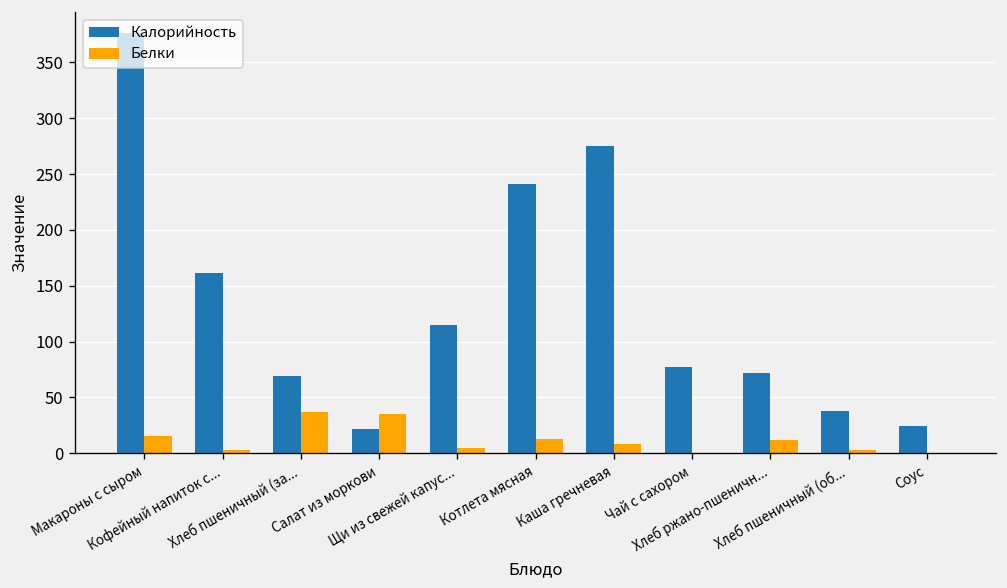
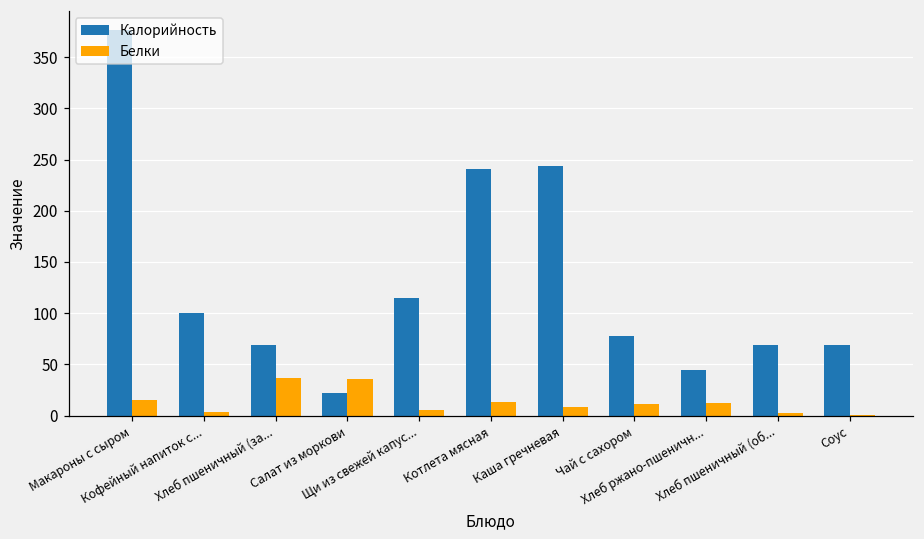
  {
    "Калорийность": {
-     "Кофейный напиток с...": 160,
+     "Кофейный напиток с...": 100,
      "Хлеб пшеничный (за...": 70,
      "Салат из моркови": 20,
      "Щи из свежей капус...": 110,
      "Котлета мясная": 240,
-     "Каша гречневая": 280,
+     "Каша гречневая": 240,
      "Чай с сахором": 80,
-     "Хлеб ржано-пшеничн...": 70,
-     "Хлеб пшеничный (об...": 40,
-     "Соус": 20
+     "Хлеб ржано-пшеничн...": 40,
+     "Хлеб пшеничный (об...": 70,
+     "Соус": 70
    },
    "Белки": {
      "Макароны с сыром": 20,
      "Кофейный напиток с...": 0,
      "Хлеб пшеничный (за...": 40,
      "Салат из моркови": 40,
      "Щи из свежей капус...": 10,
      "Котлета мясная": 10,
      "Каша гречневая": 10,
-     "Чай с сахором": 0,
+     "Чай с сахором": 10,
      "Хлеб ржано-пшеничн...": 10
    }
  }
